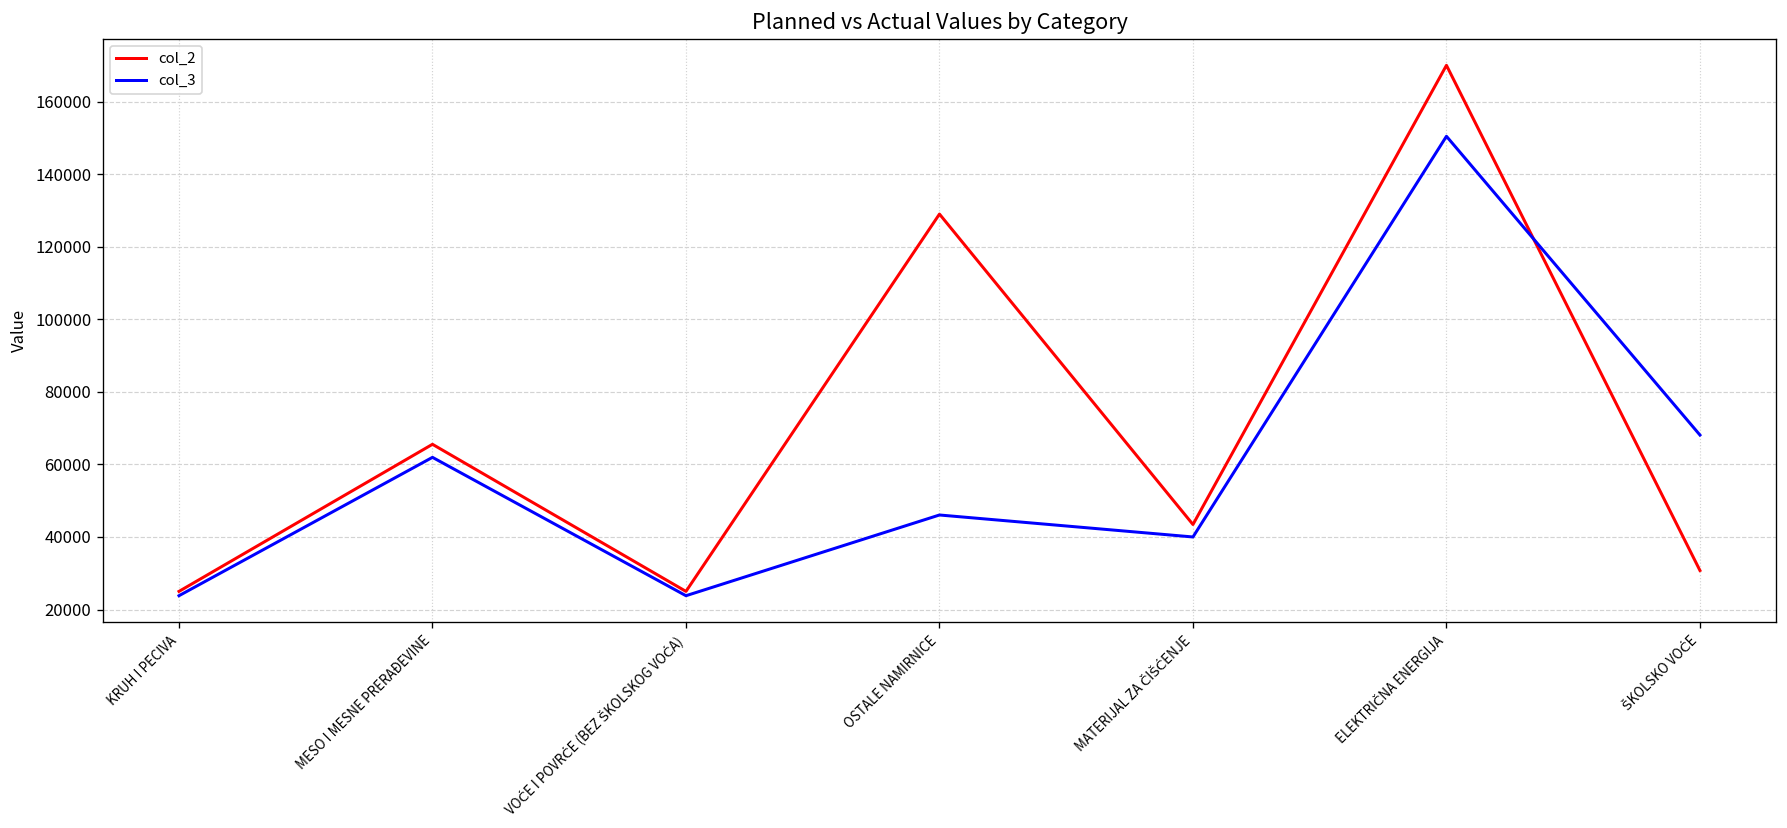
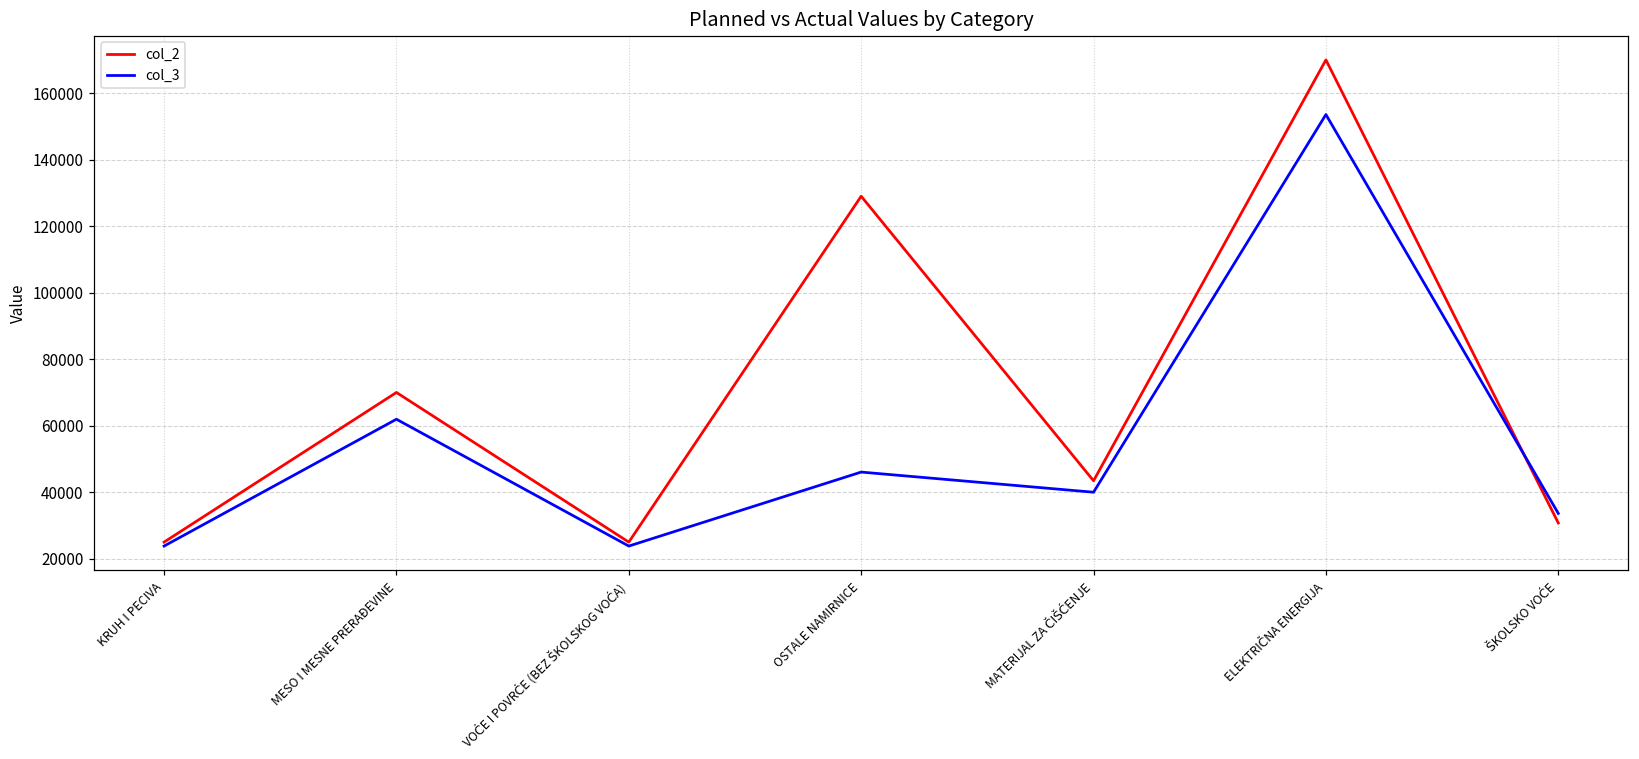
  {
    "col_2": {
      "KRUH I PECIVA": 25000,
-     "MESO I MESNE PRERAĐEVINE": 66000,
+     "MESO I MESNE PRERAĐEVINE": 70000,
      "VOĆE I POVRĆE (BEZ ŠKOLSKOG VOĆA)": 25000,
      "OSTALE NAMIRNICE": 129000,
      "MATERIJAL ZA ČIŠĆENJE": 43000,
      "ELEKTRIČNA ENERGIJA": 170000,
      "ŠKOLSKO VOĆE": 31000
    },
    "col_3": {
      "KRUH I PECIVA": 24000,
      "MESO I MESNE PRERAĐEVINE": 62000,
      "VOĆE I POVRĆE (BEZ ŠKOLSKOG VOĆA)": 24000,
      "OSTALE NAMIRNICE": 46000,
      "MATERIJAL ZA ČIŠĆENJE": 40000,
-     "ELEKTRIČNA ENERGIJA": 150000,
-     "ŠKOLSKO VOĆE": 68000
+     "ELEKTRIČNA ENERGIJA": 154000,
+     "ŠKOLSKO VOĆE": 34000
    }
  }
